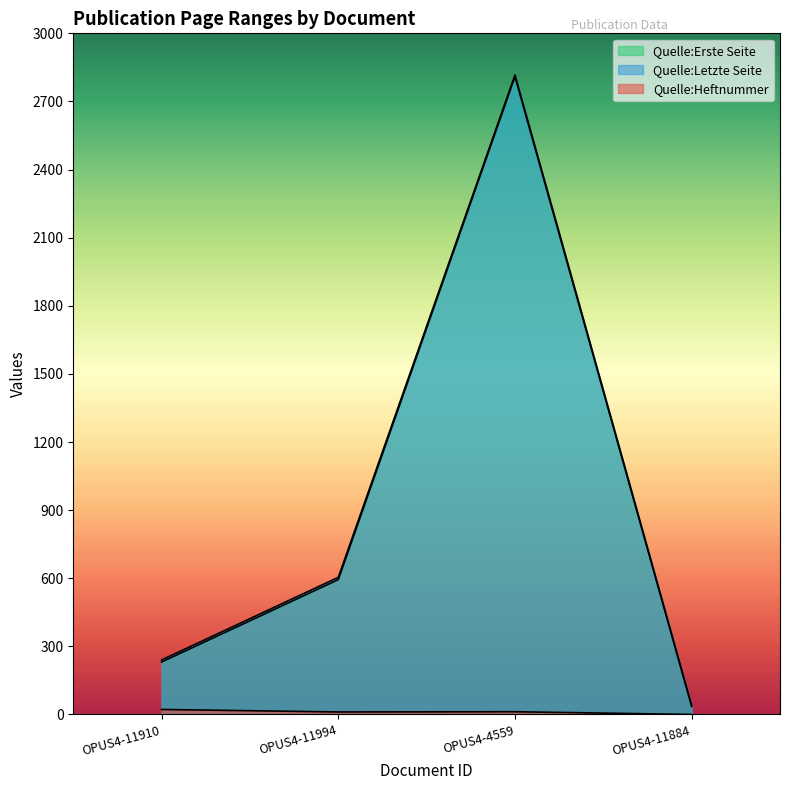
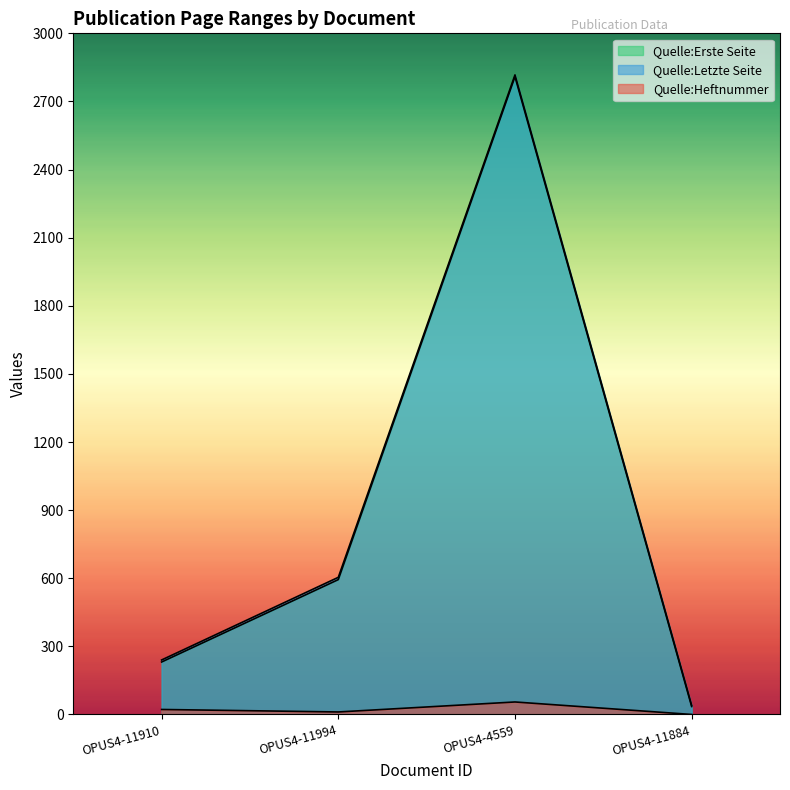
  {
    "Quelle:Heftnummer": {
      "OPUS4-11910": 20,
      "OPUS4-11994": 10,
-     "OPUS4-4559": 10,
+     "OPUS4-4559": 60,
      "OPUS4-11884": 0
    }
  }
